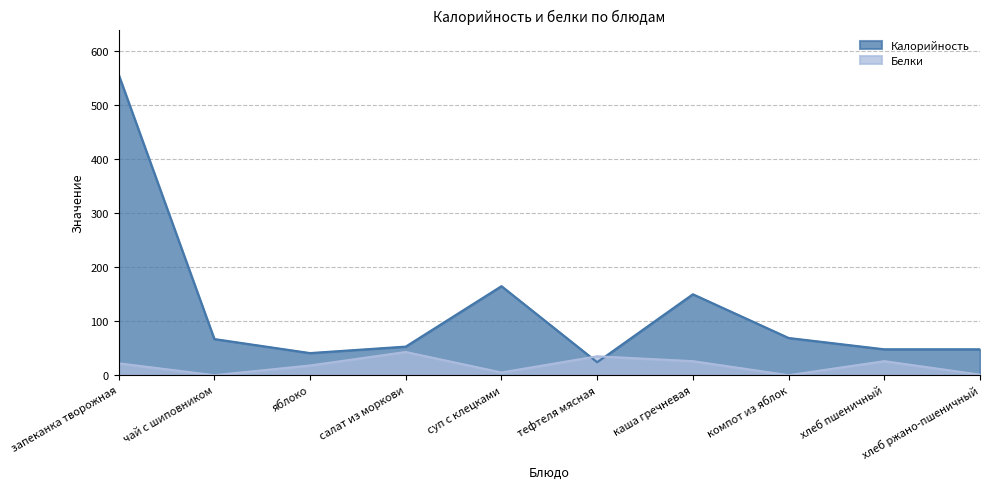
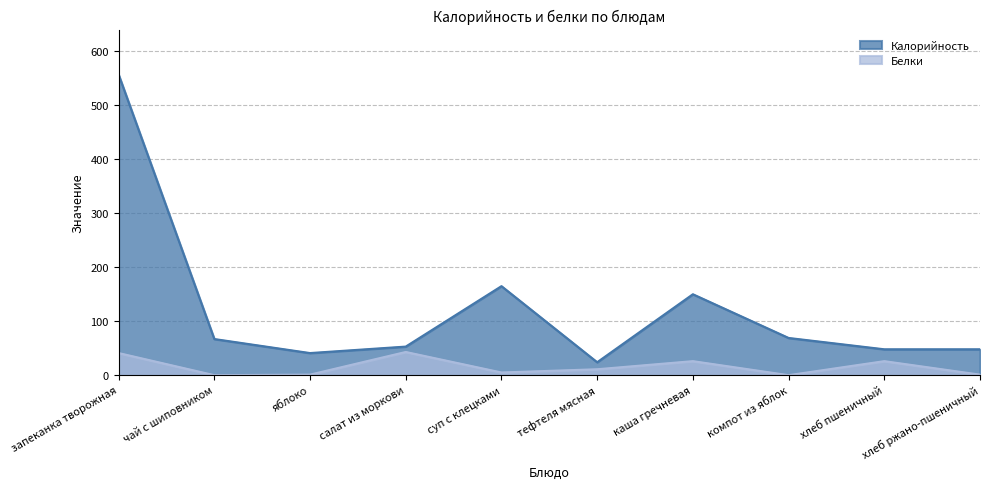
  {
    "Калорийность": {
      "запеканка творожная": 560,
      "чай с шиповником": 70,
      "яблоко": 40,
      "салат из моркови": 50,
      "суп с клецками": 170,
      "тефтеля мясная": 20,
      "каша гречневая": 150,
      "компот из яблок": 70,
      "хлеб пшеничный": 50,
      "хлеб ржано-пшеничный": 50
    },
    "Белки": {
-     "запеканка творожная": 20,
+     "запеканка творожная": 40,
      "чай с шиповником": 0,
-     "яблоко": 20,
+     "яблоко": 0,
      "салат из моркови": 40,
      "суп с клецками": 10,
-     "тефтеля мясная": 40,
+     "тефтеля мясная": 10,
      "каша гречневая": 30,
      "компот из яблок": 0,
      "хлеб пшеничный": 30,
      "хлеб ржано-пшеничный": 0
    }
  }
